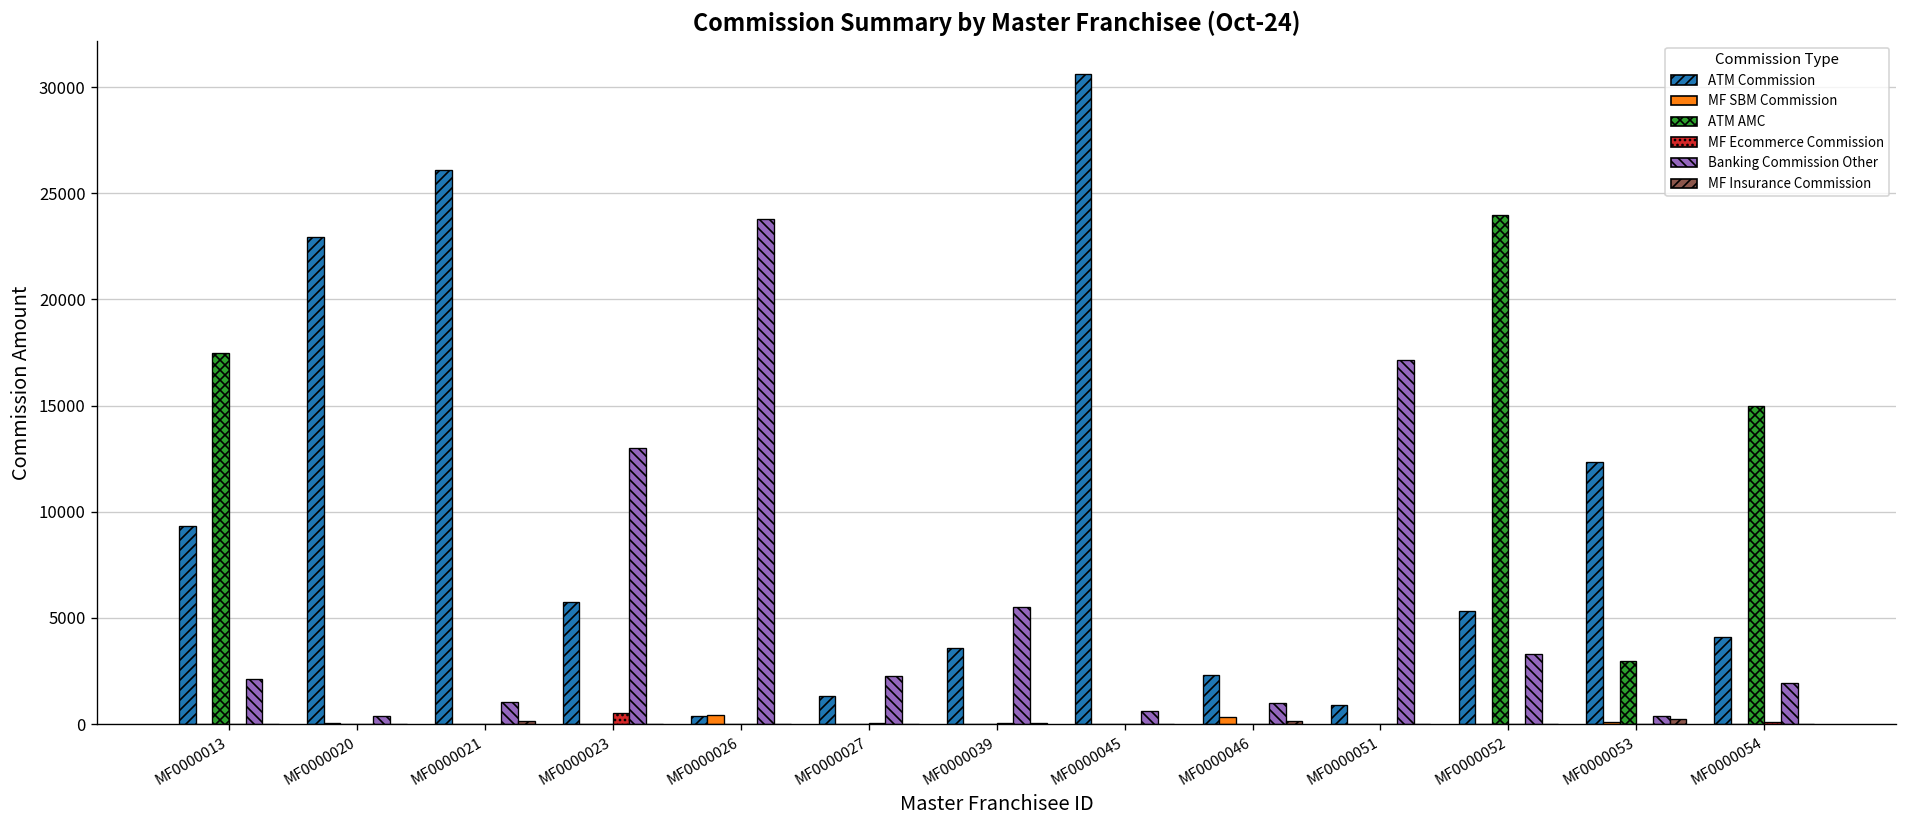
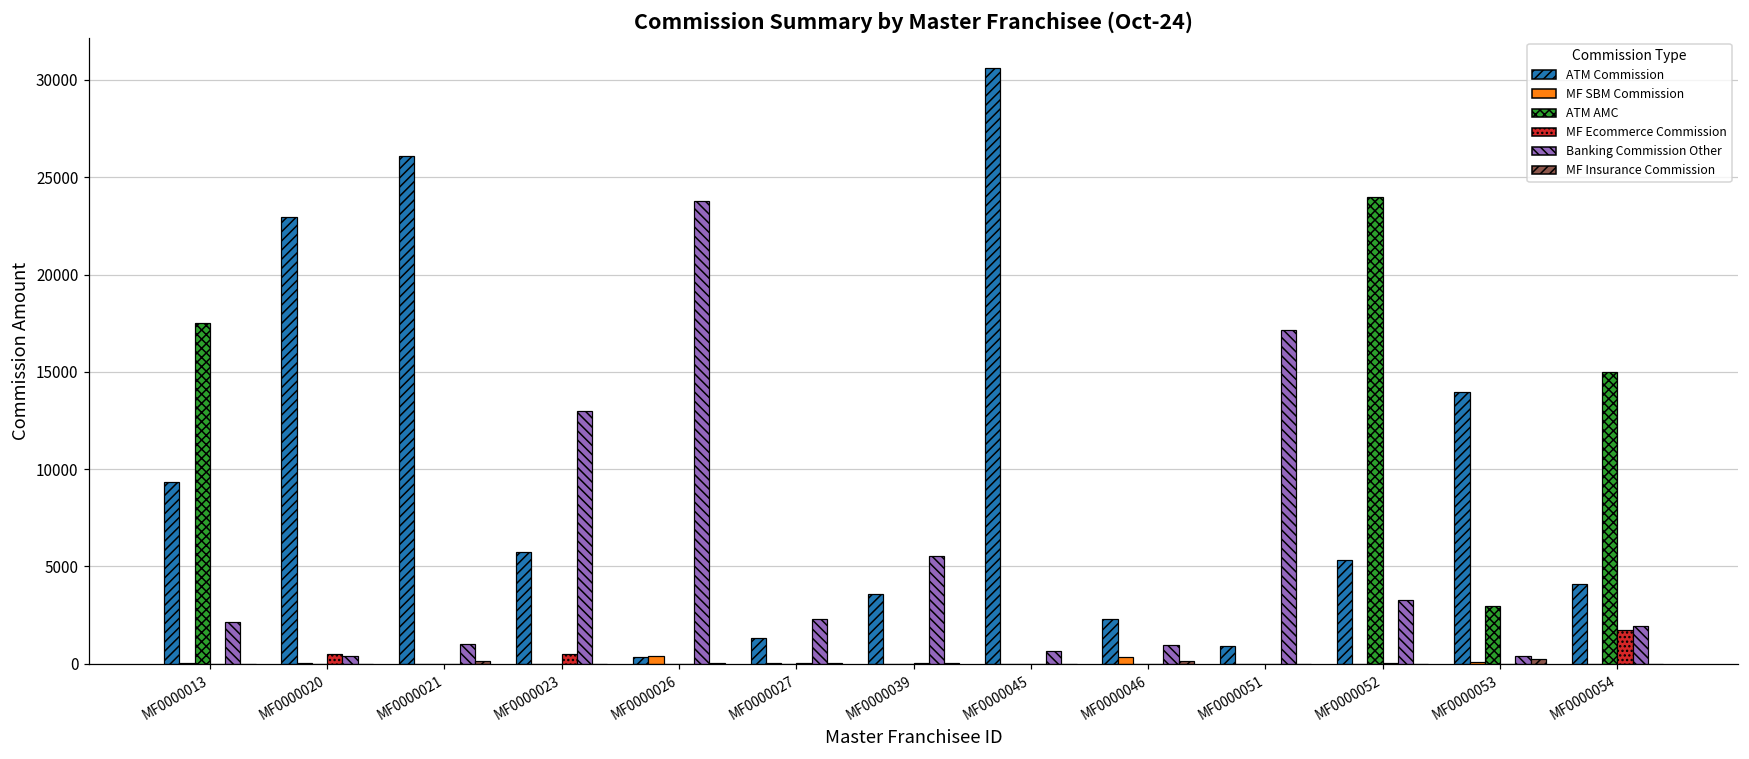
  {
    "ATM Commission": {
      "MF0000013": 9300,
      "MF0000020": 22900,
      "MF0000021": 26100,
      "MF0000023": 5800,
      "MF0000026": 400,
      "MF0000027": 1300,
      "MF0000039": 3600,
      "MF0000045": 30600,
      "MF0000046": 2300,
      "MF0000051": 900,
      "MF0000052": 5300,
-     "MF0000053": 12400,
+     "MF0000053": 14000,
      "MF0000054": 4100
    },
    "MF SBM Commission": {
      "MF0000023": 0,
      "MF0000026": 400,
      "MF0000039": 0,
      "MF0000046": 300
    },
    "ATM AMC": {
      "MF0000013": 17500,
      "MF0000020": 0,
      "MF0000021": 0,
      "MF0000023": 0,
      "MF0000026": 0,
      "MF0000027": 0,
      "MF0000039": 0,
      "MF0000045": 0,
      "MF0000046": 0,
      "MF0000051": 0,
      "MF0000052": 24000,
      "MF0000053": 3000,
      "MF0000054": 15000
    },
    "MF Ecommerce Commission": {
      "MF0000013": 0,
-     "MF0000020": 0,
+     "MF0000020": 500,
      "MF0000023": 500,
      "MF0000026": 0,
-     "MF0000054": 100
+     "MF0000054": 1700
    },
    "Banking Commission Other": {
      "MF0000013": 2100,
      "MF0000020": 400,
      "MF0000021": 1000,
      "MF0000023": 13000,
      "MF0000026": 23800,
      "MF0000027": 2300,
      "MF0000039": 5500,
      "MF0000045": 600,
      "MF0000046": 1000,
      "MF0000051": 17100,
      "MF0000052": 3300,
      "MF0000053": 400,
      "MF0000054": 1900
    },
    "MF Insurance Commission": {
      "MF0000013": 0,
      "MF0000020": 0,
      "MF0000023": 0,
      "MF0000046": 100,
      "MF0000051": 0,
      "MF0000053": 200
    }
  }
